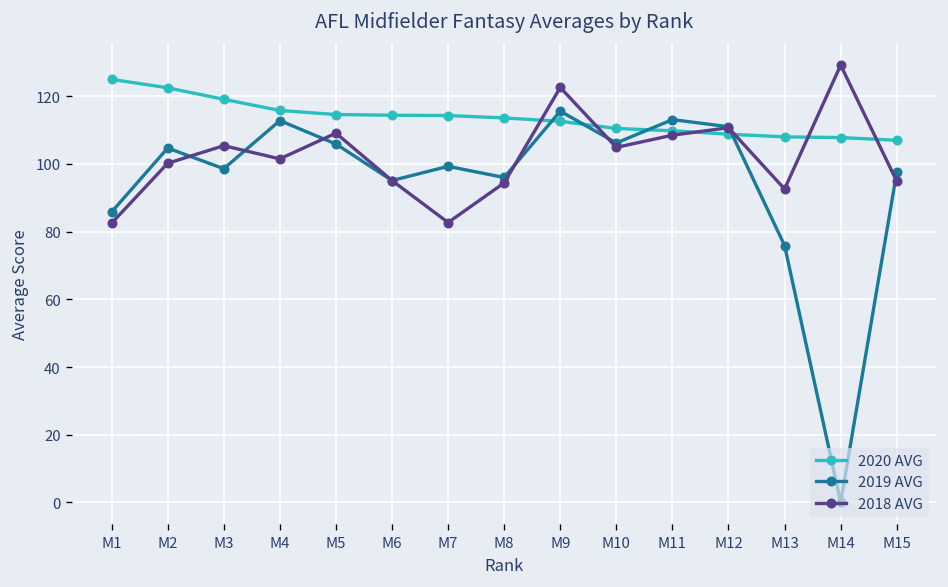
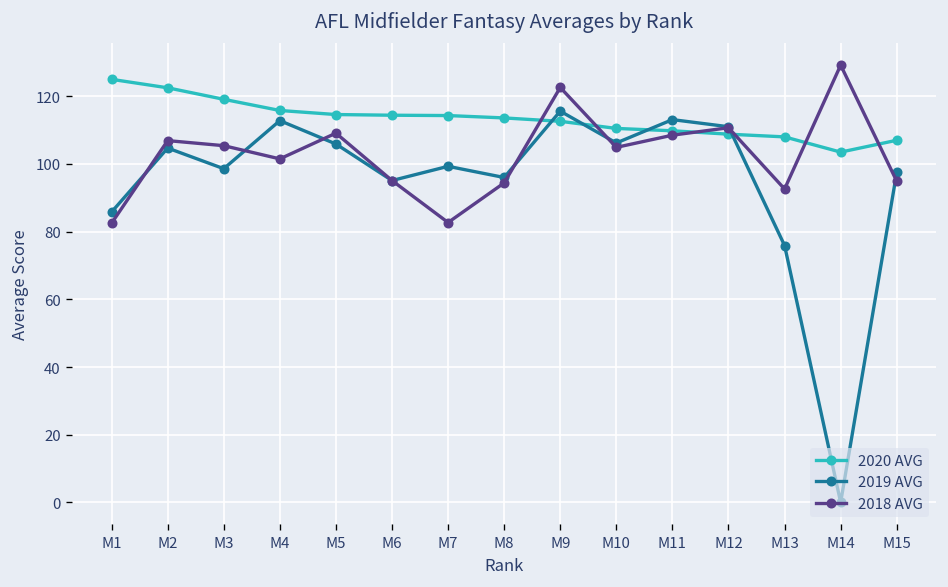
  {
    "2020 AVG": {
      "M1": 125,
      "M2": 123,
      "M3": 119,
      "M4": 116,
      "M5": 115,
      "M6": 114,
      "M7": 114,
      "M8": 114,
      "M9": 113,
      "M10": 111,
      "M11": 110,
      "M12": 109,
      "M13": 108,
-     "M14": 108,
+     "M14": 104,
      "M15": 107
    },
    "2019 AVG": {
      "M1": 86,
      "M2": 105,
      "M3": 99,
      "M4": 113,
      "M5": 106,
      "M7": 99,
      "M8": 96,
      "M9": 116,
      "M10": 106,
      "M11": 113,
      "M13": 76,
      "M15": 98
    },
    "2018 AVG": {
      "M1": 83,
-     "M2": 100,
+     "M2": 107,
      "M3": 105,
      "M4": 102,
      "M5": 109,
      "M7": 83,
      "M8": 94,
      "M9": 123,
      "M10": 105,
      "M11": 109,
      "M13": 93,
      "M14": 129,
      "M15": 95
    }
  }
